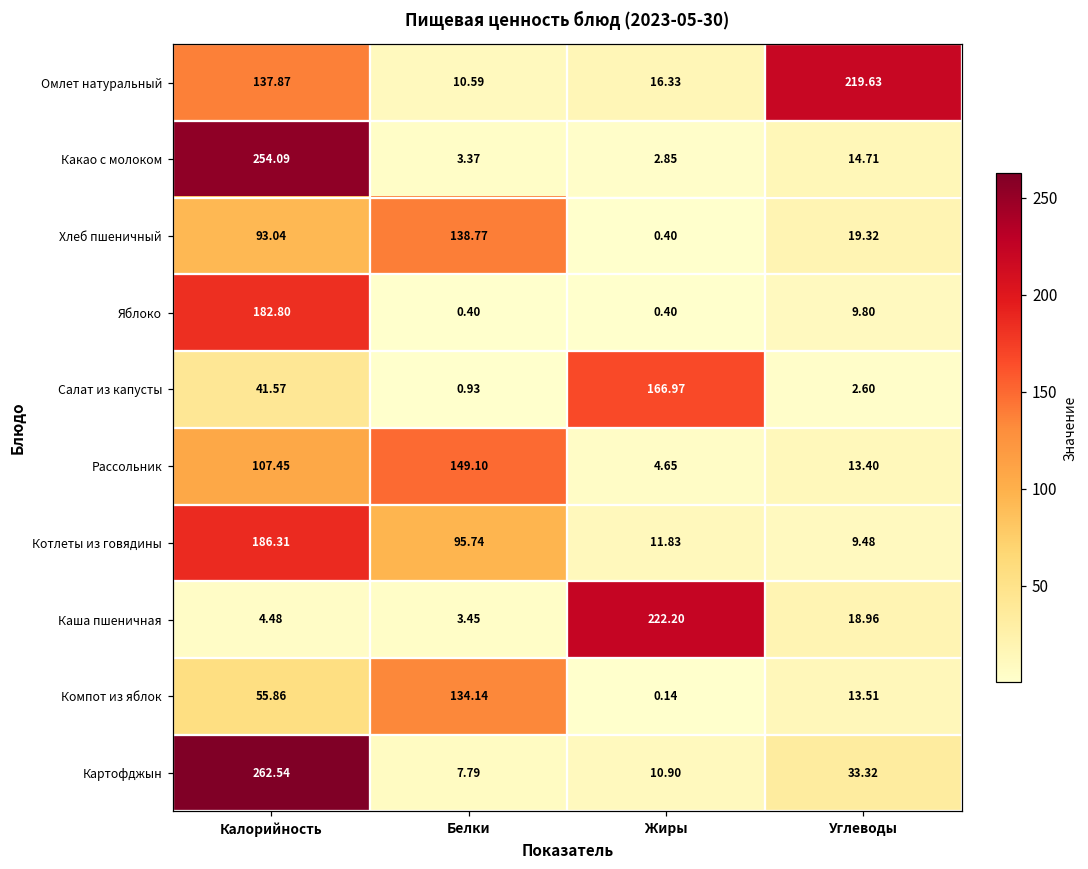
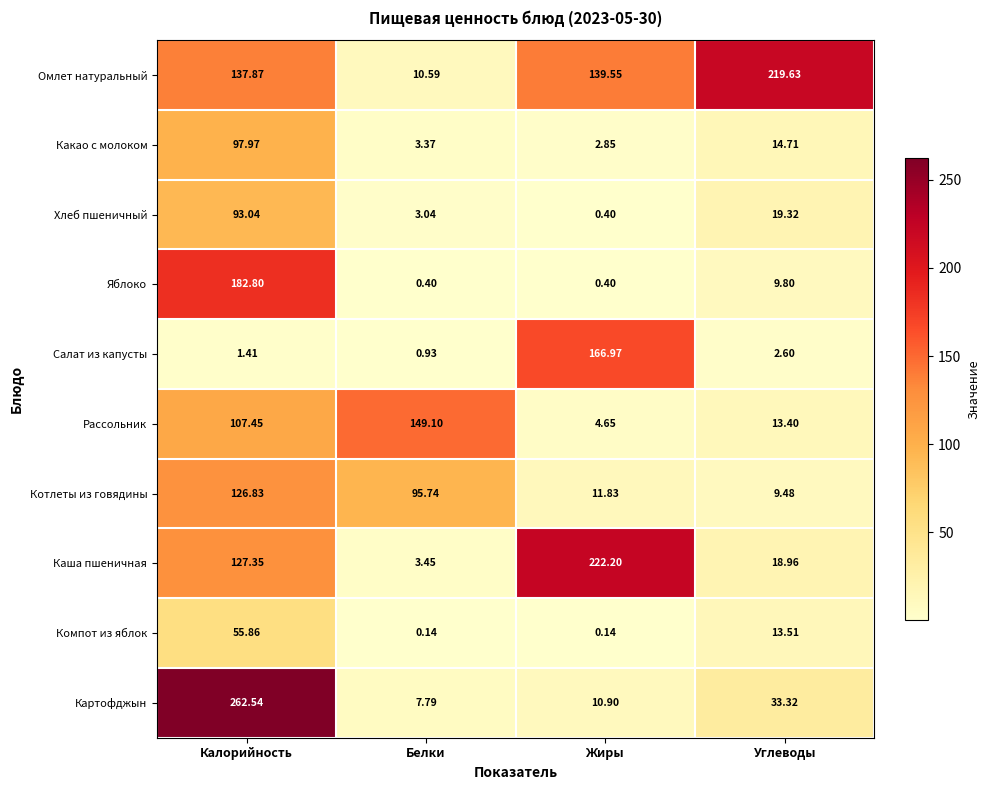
  {
    "Омлет натуральный": {
      "Калорийность": 137.87,
      "Белки": 10.59,
-     "Жиры": 16.33,
+     "Жиры": 139.55,
      "Углеводы": 219.63
    },
    "Какао с молоком": {
-     "Калорийность": 254.09,
+     "Калорийность": 97.97,
      "Белки": 3.37,
      "Жиры": 2.85,
      "Углеводы": 14.71
    },
    "Хлеб пшеничный": {
      "Калорийность": 93.04,
-     "Белки": 138.77,
+     "Белки": 3.04,
      "Жиры": 0.40,
      "Углеводы": 19.32
    },
    "Яблоко": {
      "Калорийность": 182.80,
      "Белки": 0.40,
      "Жиры": 0.40,
      "Углеводы": 9.80
    },
    "Салат из капусты": {
-     "Калорийность": 41.57,
+     "Калорийность": 1.41,
      "Белки": 0.93,
      "Жиры": 166.97,
      "Углеводы": 2.60
    },
    "Рассольник": {
      "Калорийность": 107.45,
      "Белки": 149.10,
      "Жиры": 4.65,
      "Углеводы": 13.40
    },
    "Котлеты из говядины": {
-     "Калорийность": 186.31,
+     "Калорийность": 126.83,
      "Белки": 95.74,
      "Жиры": 11.83,
      "Углеводы": 9.48
    },
    "Каша пшеничная": {
-     "Калорийность": 4.48,
+     "Калорийность": 127.35,
      "Белки": 3.45,
      "Жиры": 222.20,
      "Углеводы": 18.96
    },
    "Компот из яблок": {
      "Калорийность": 55.86,
-     "Белки": 134.14,
+     "Белки": 0.14,
      "Жиры": 0.14,
      "Углеводы": 13.51
    },
    "Картофджын": {
      "Калорийность": 262.54,
      "Белки": 7.79,
      "Жиры": 10.90,
      "Углеводы": 33.32
    }
  }
